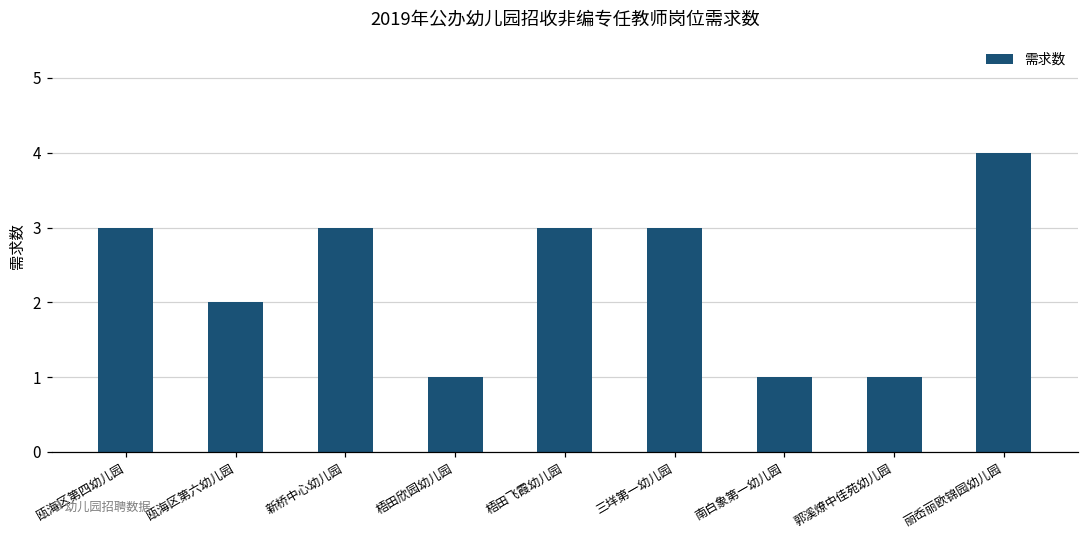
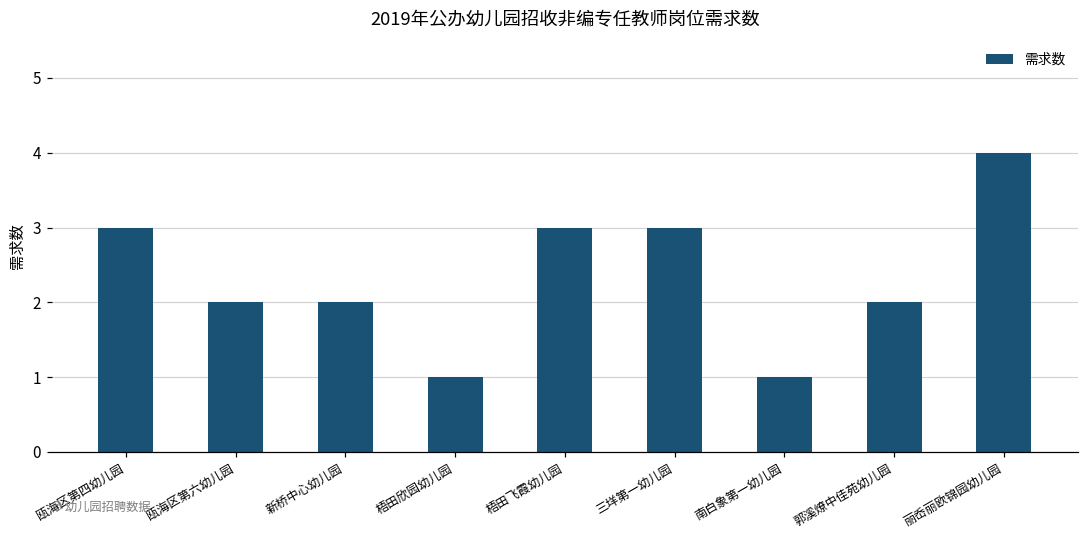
  {
    "瓯海区第四幼儿园": 3,
    "瓯海区第六幼儿园": 2,
-   "新桥中心幼儿园": 3,
+   "新桥中心幼儿园": 2,
    "梧田欣园幼儿园": 1,
    "梧田飞霞幼儿园": 3,
    "三垟第一幼儿园": 3,
    "南白象第一幼儿园": 1,
-   "郭溪燎中佳苑幼儿园": 1,
+   "郭溪燎中佳苑幼儿园": 2,
    "丽岙丽欧锦园幼儿园": 4
  }
